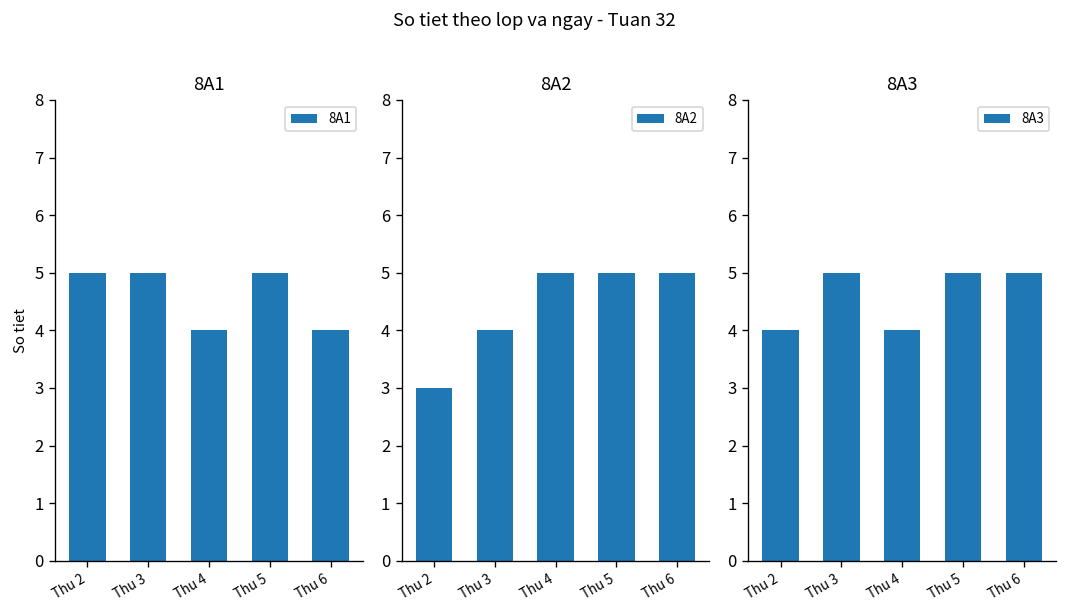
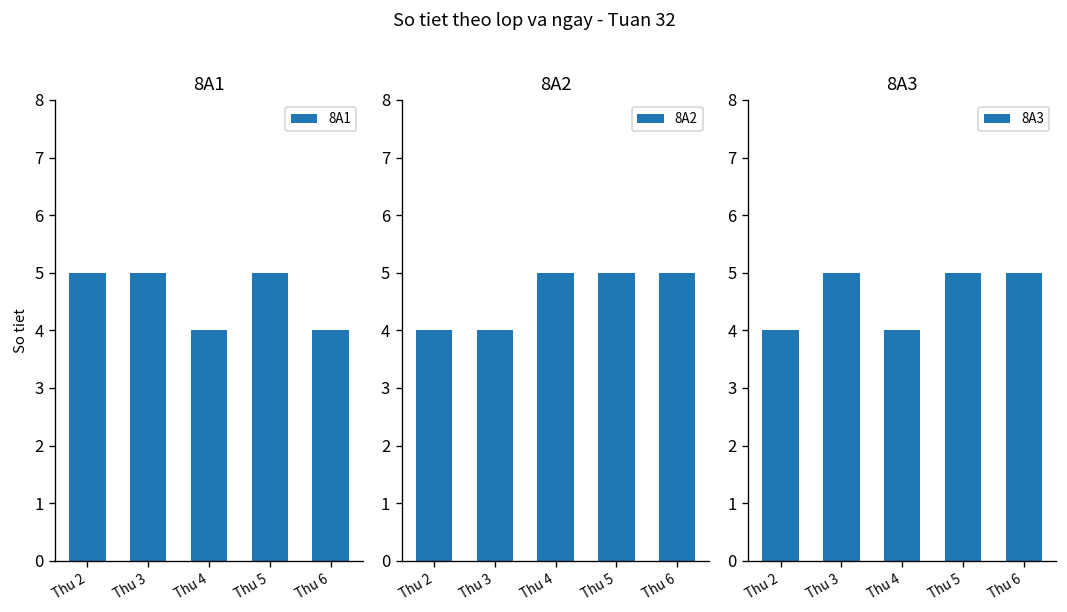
  {
    "8A1": {
      "Thu 2": 5.0,
      "Thu 3": 5.0,
      "Thu 4": 4.0,
      "Thu 5": 5.0,
      "Thu 6": 4.0
    },
    "8A2": {
-     "Thu 2": 3,
+     "Thu 2": 4,
      "Thu 3": 4,
      "Thu 4": 5,
      "Thu 5": 5,
      "Thu 6": 5
    },
    "8A3": {
      "Thu 2": 4.0,
      "Thu 3": 5.0,
      "Thu 4": 4.0,
      "Thu 5": 5.0,
      "Thu 6": 5.0
    }
  }
